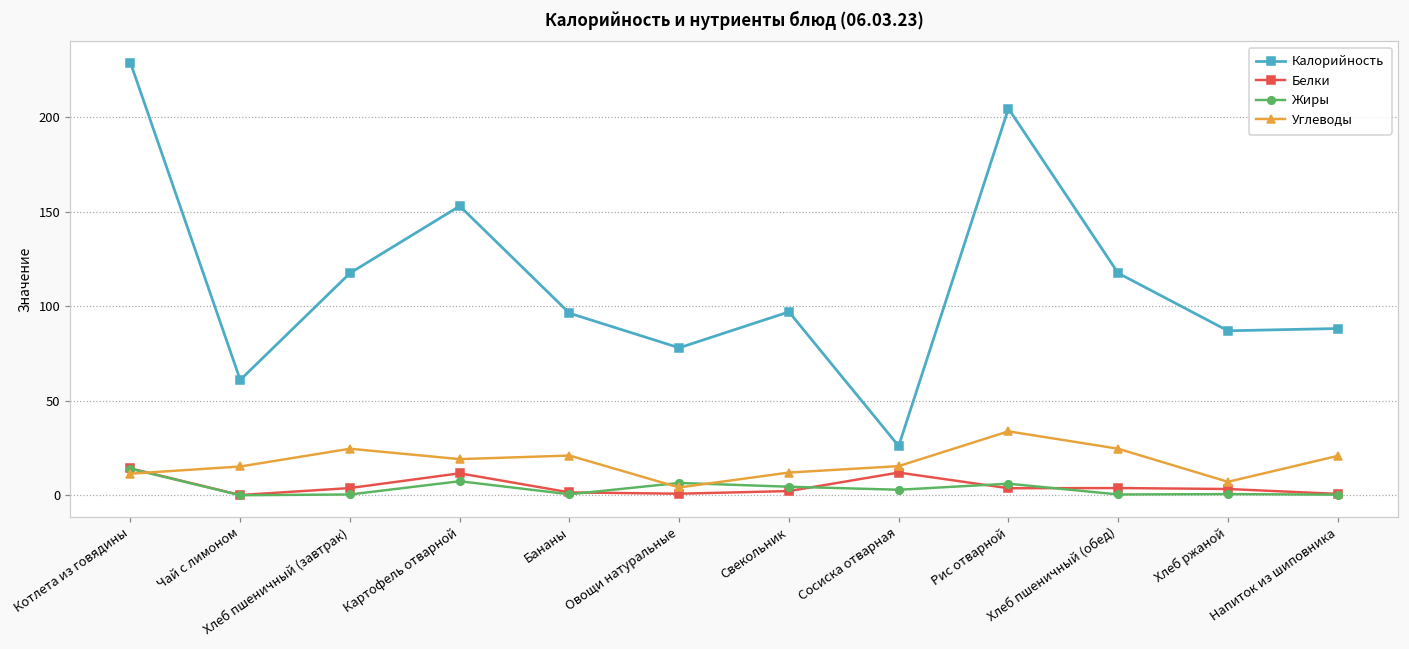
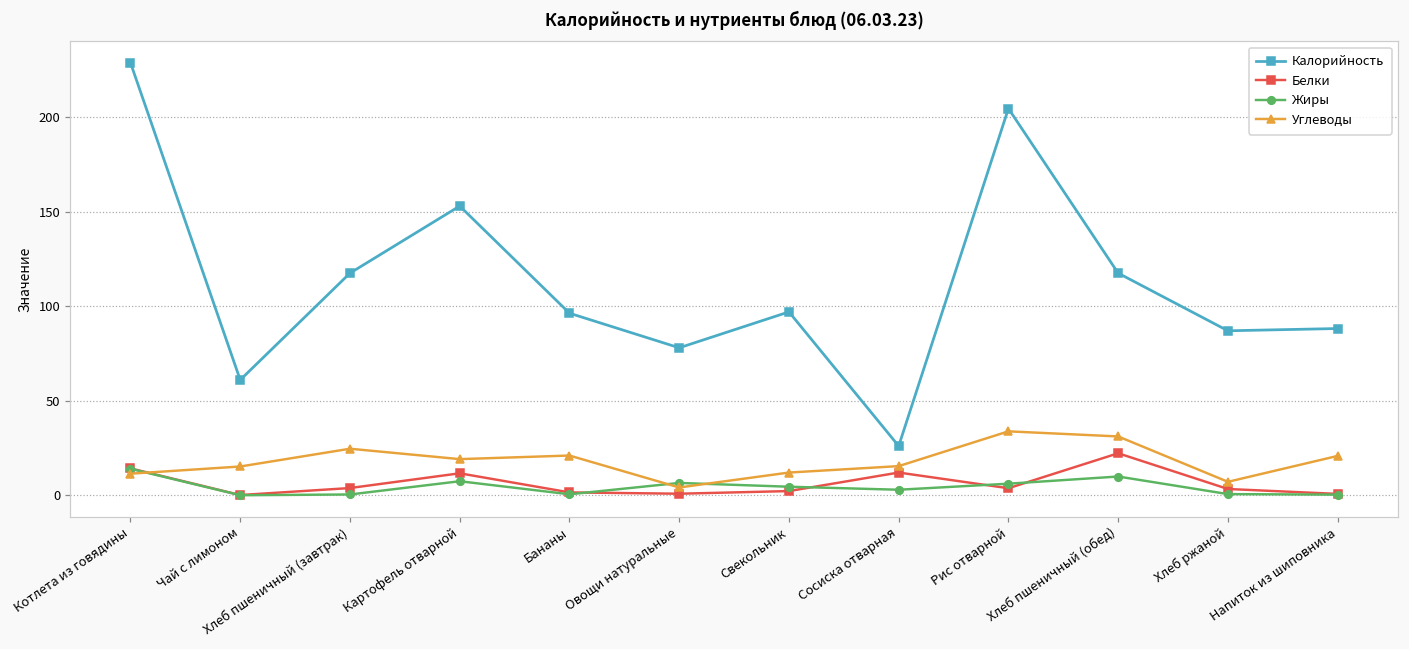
  {
    "Калорийность": {
      "Котлета из говядины": 229,
      "Чай с лимоном": 61,
      "Хлеб пшеничный (завтрак)": 118,
      "Картофель отварной": 153,
      "Бананы": 96,
      "Овощи натуральные": 78,
      "Свекольник": 97,
      "Сосиска отварная": 26,
      "Рис отварной": 205,
      "Хлеб пшеничный (обед)": 118,
      "Хлеб ржаной": 87,
      "Напиток из шиповника": 88
    },
    "Белки": {
      "Хлеб пшеничный (завтрак)": 4,
      "Картофель отварной": 12,
      "Овощи натуральные": 1,
      "Свекольник": 2,
      "Сосиска отварная": 12,
      "Рис отварной": 4,
-     "Хлеб пшеничный (обед)": 4,
+     "Хлеб пшеничный (обед)": 22,
      "Хлеб ржаной": 3
    },
    "Жиры": {
      "Хлеб пшеничный (завтрак)": 0,
      "Картофель отварной": 7,
      "Овощи натуральные": 7,
      "Свекольник": 5,
      "Сосиска отварная": 3,
      "Рис отварной": 6,
-     "Хлеб пшеничный (обед)": 0,
+     "Хлеб пшеничный (обед)": 10,
      "Хлеб ржаной": 1
    },
    "Углеводы": {
      "Котлета из говядины": 11,
      "Чай с лимоном": 15,
      "Хлеб пшеничный (завтрак)": 25,
      "Картофель отварной": 19,
      "Бананы": 21,
      "Овощи натуральные": 4,
      "Свекольник": 12,
      "Сосиска отварная": 15,
      "Рис отварной": 34,
-     "Хлеб пшеничный (обед)": 25,
+     "Хлеб пшеничный (обед)": 31,
      "Хлеб ржаной": 7,
      "Напиток из шиповника": 21
    }
  }
